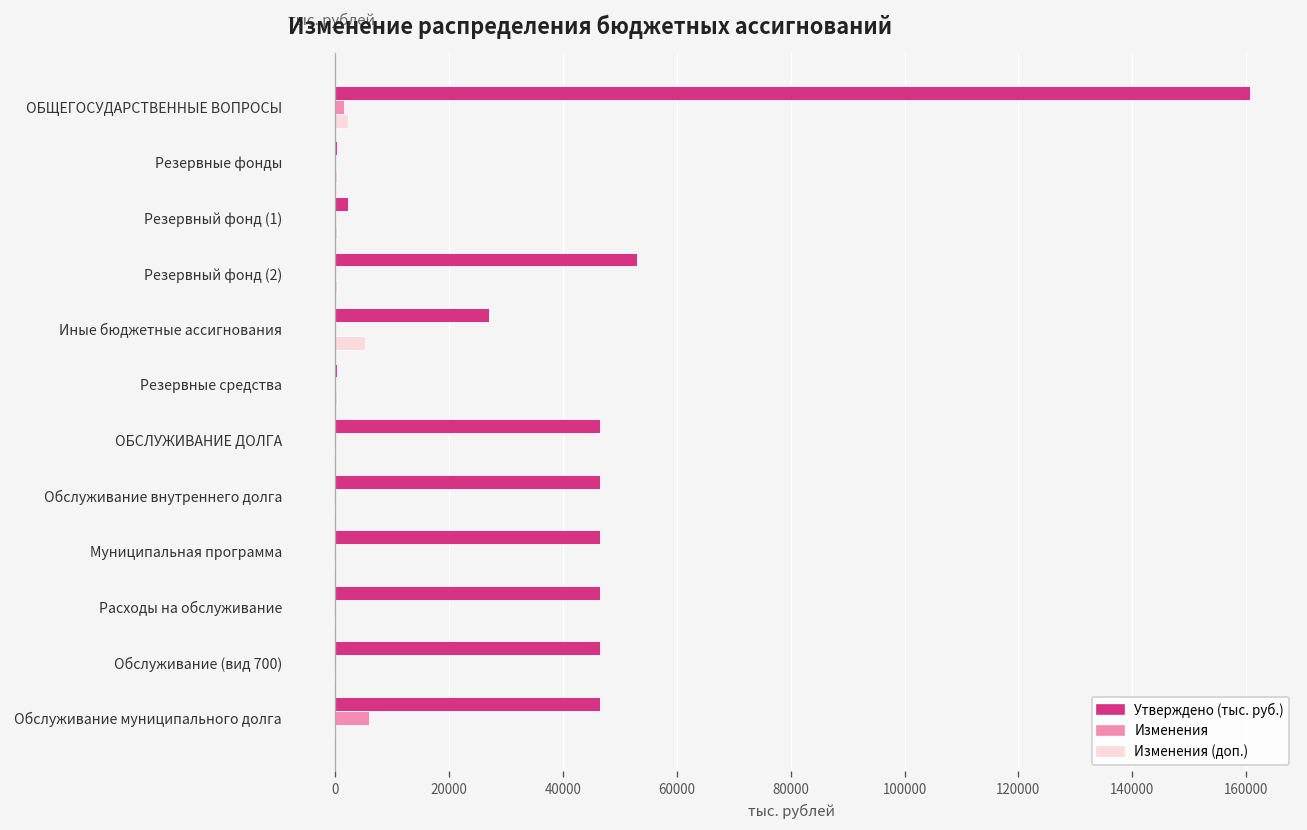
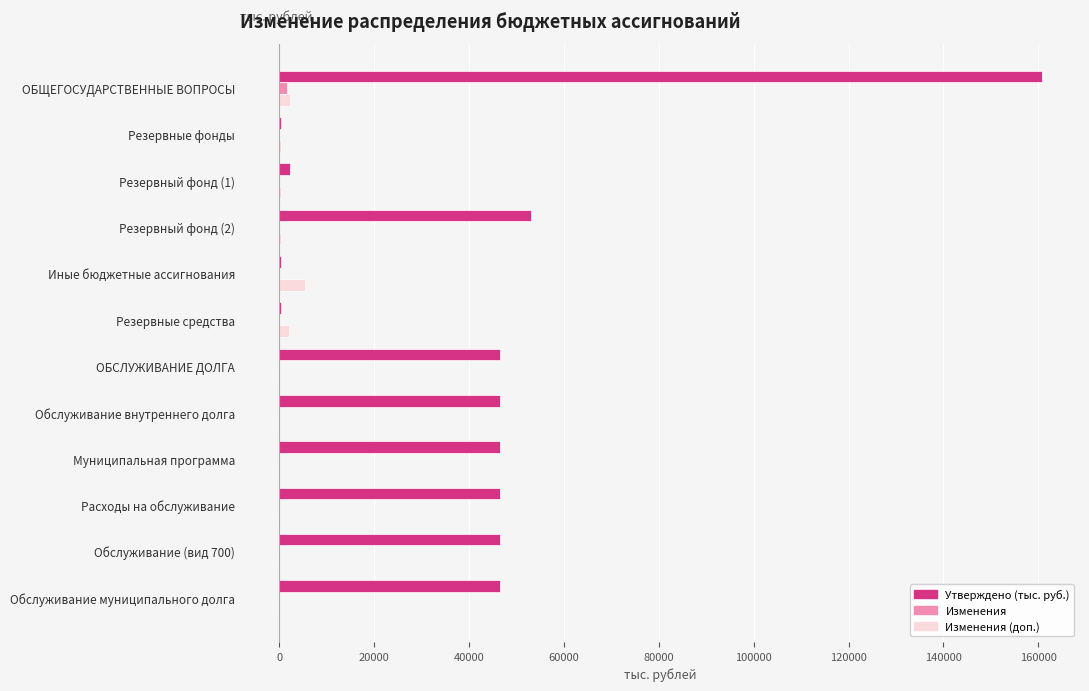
  {
    "Утверждено (тыс. руб.)": {
      "ОБЩЕГОСУДАРСТВЕННЫЕ ВОПРОСЫ": 161000,
      "Резервный фонд (1)": 2000,
      "Резервный фонд (2)": 53000,
-     "Иные бюджетные ассигнования": 27000,
+     "Иные бюджетные ассигнования": 0,
      "ОБСЛУЖИВАНИЕ ДОЛГА": 46000,
      "Обслуживание внутреннего долга": 46000,
      "Муниципальная программа": 46000,
      "Расходы на обслуживание": 46000,
      "Обслуживание (вид 700)": 46000,
      "Обслуживание муниципального долга": 46000
    },
    "Изменения": {
      "ОБЩЕГОСУДАРСТВЕННЫЕ ВОПРОСЫ": 2000,
      "Резервные фонды": 0,
      "Резервный фонд (1)": 0,
      "Резервный фонд (2)": 0,
      "Иные бюджетные ассигнования": 0,
      "Резервные средства": 0,
      "ОБСЛУЖИВАНИЕ ДОЛГА": 0,
      "Обслуживание внутреннего долга": 0,
      "Муниципальная программа": 0,
      "Расходы на обслуживание": 0,
      "Обслуживание (вид 700)": 0,
-     "Обслуживание муниципального долга": 6000
+     "Обслуживание муниципального долга": 0
    },
    "Изменения (доп.)": {
      "ОБЩЕГОСУДАРСТВЕННЫЕ ВОПРОСЫ": 2000,
      "Иные бюджетные ассигнования": 5000,
-     "Резервные средства": 0
+     "Резервные средства": 2000
    }
  }
